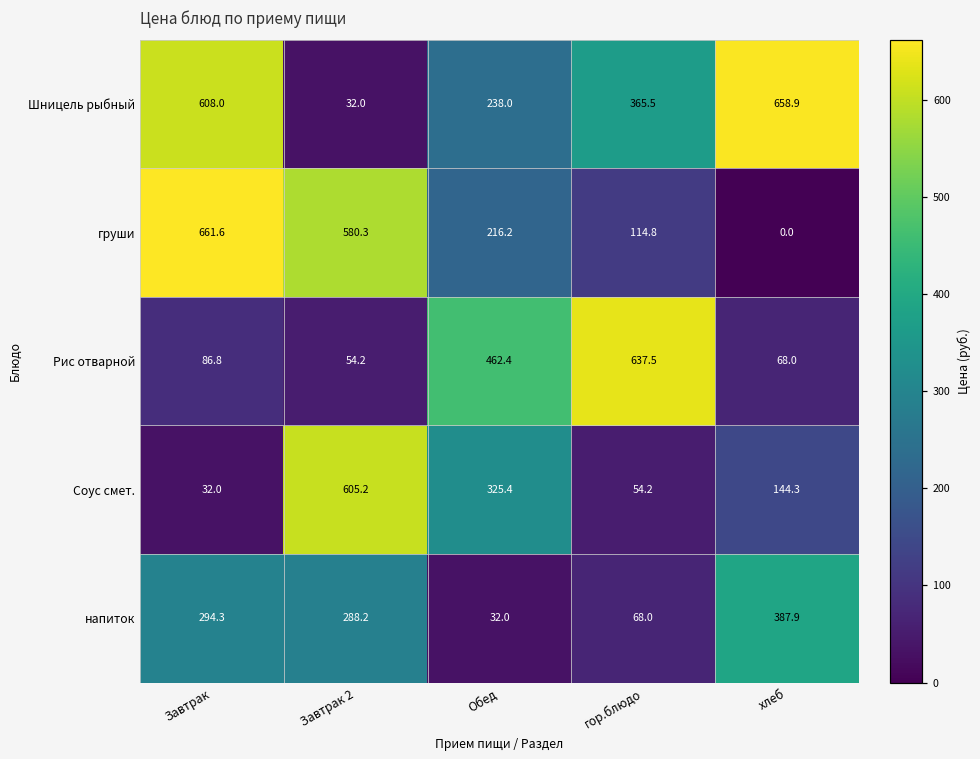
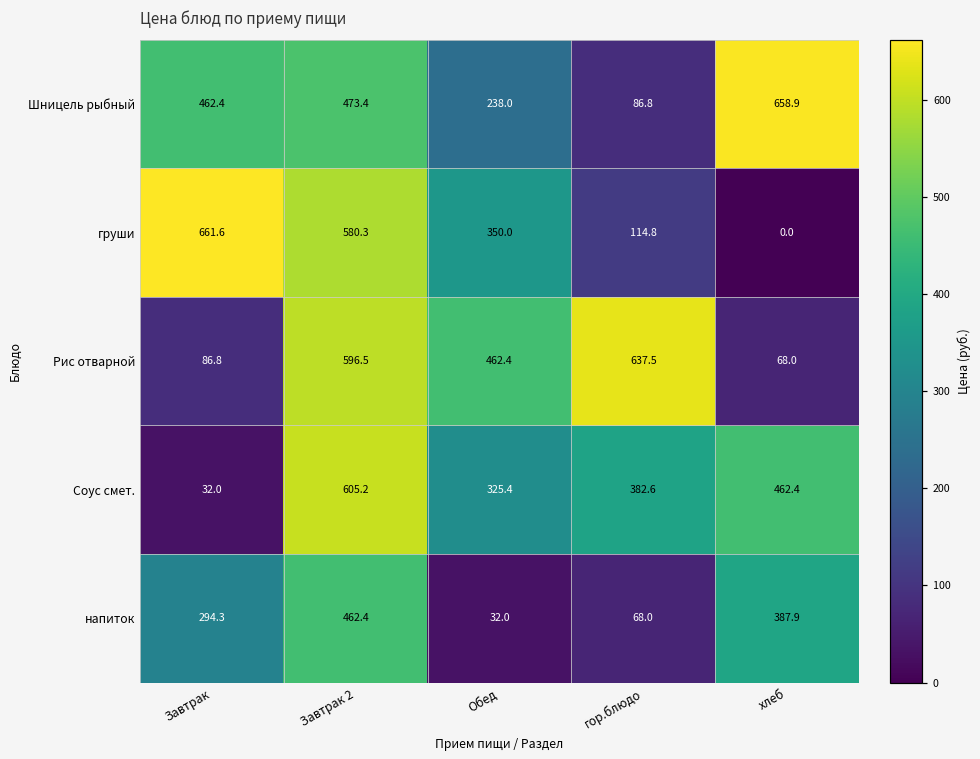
  {
    "Шницель рыбный": {
-     "Завтрак": 608.0,
-     "Завтрак 2": 32.0,
+     "Завтрак": 462.4,
+     "Завтрак 2": 473.4,
      "Обед": 238.0,
-     "гор.блюдо": 365.5,
+     "гор.блюдо": 86.8,
      "хлеб": 658.9
    },
    "груши": {
      "Завтрак": 661.6,
      "Завтрак 2": 580.3,
-     "Обед": 216.2,
+     "Обед": 350.0,
      "гор.блюдо": 114.8,
      "хлеб": 0.0
    },
    "Рис отварной": {
      "Завтрак": 86.8,
-     "Завтрак 2": 54.2,
+     "Завтрак 2": 596.5,
      "Обед": 462.4,
      "гор.блюдо": 637.5,
      "хлеб": 68.0
    },
    "Соус смет.": {
      "Завтрак": 32.0,
      "Завтрак 2": 605.2,
      "Обед": 325.4,
-     "гор.блюдо": 54.2,
-     "хлеб": 144.3
+     "гор.блюдо": 382.6,
+     "хлеб": 462.4
    },
    "напиток": {
      "Завтрак": 294.3,
-     "Завтрак 2": 288.2,
+     "Завтрак 2": 462.4,
      "Обед": 32.0,
      "гор.блюдо": 68.0,
      "хлеб": 387.9
    }
  }
